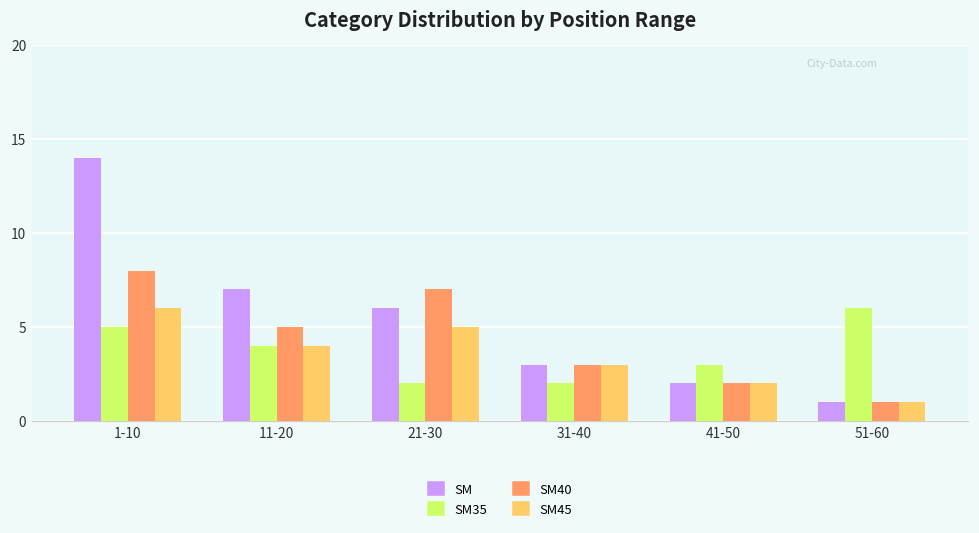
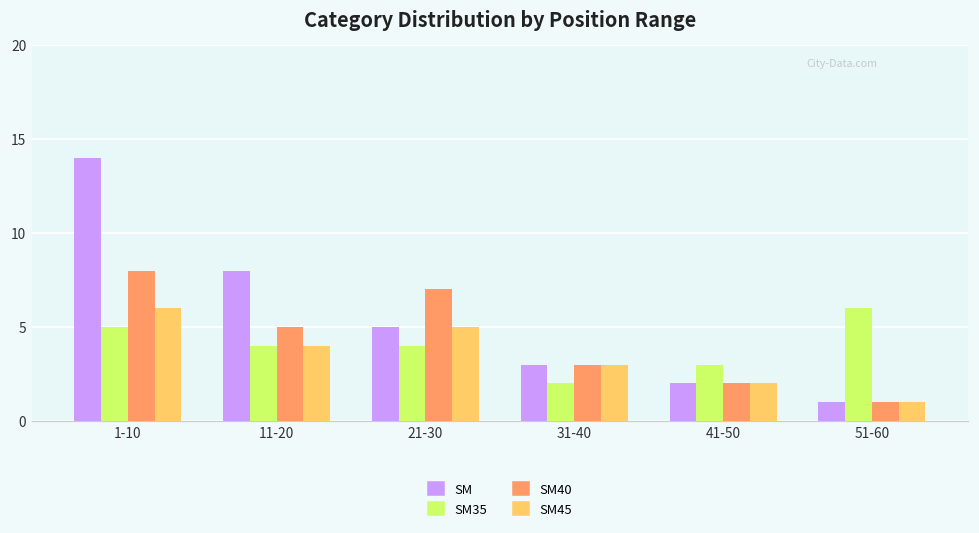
  {
    "SM": {
      "1-10": 14,
-     "11-20": 7,
-     "21-30": 6,
+     "11-20": 8,
+     "21-30": 5,
      "31-40": 3,
      "41-50": 2,
      "51-60": 1
    },
    "SM35": {
      "1-10": 5,
      "11-20": 4,
-     "21-30": 2,
+     "21-30": 4,
      "31-40": 2,
      "41-50": 3,
      "51-60": 6
    }
  }
